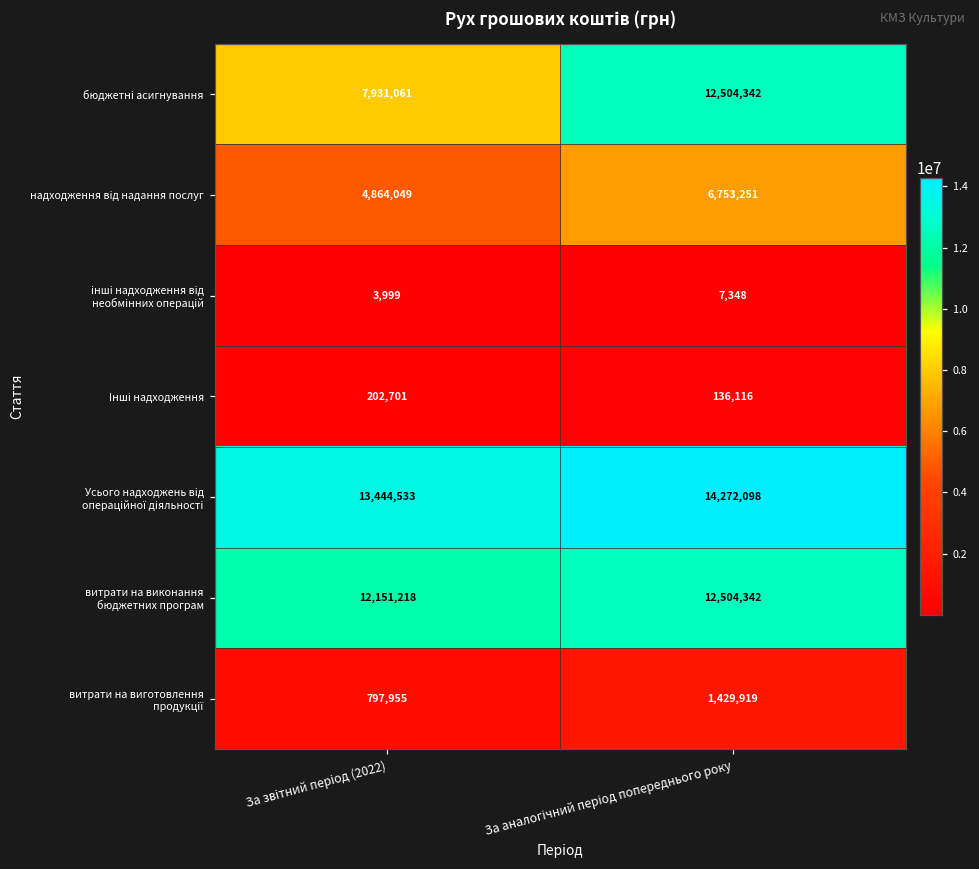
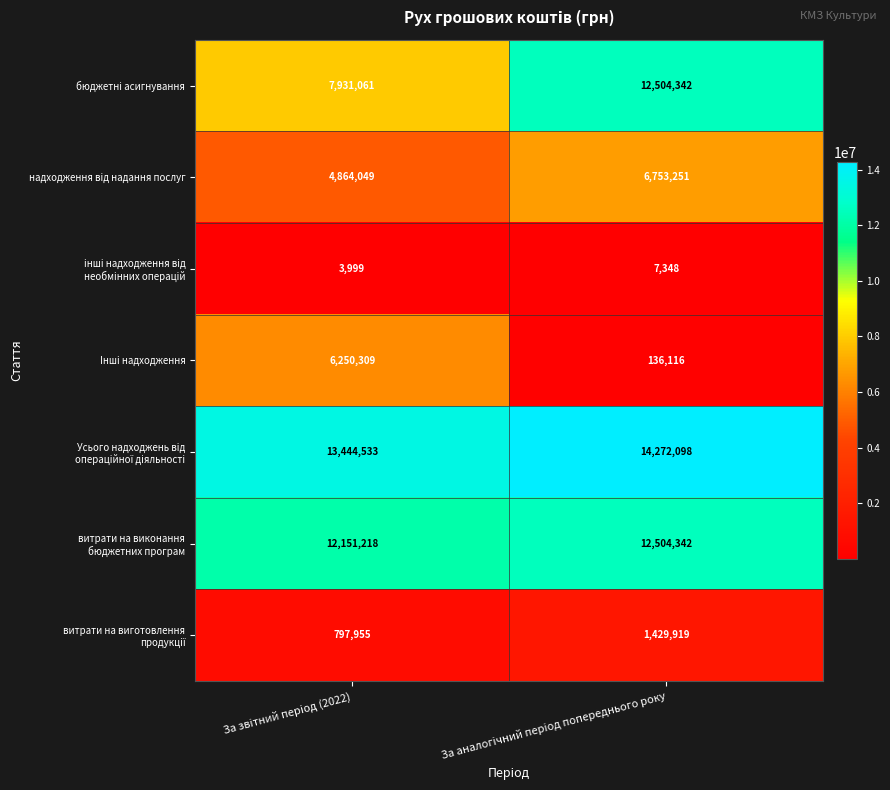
  {
    "бюджетні асигнування": {
      "За звітний період (2022)": "7,931,061",
      "За аналогічний період попереднього року": "12,504,342"
    },
    "надходження від надання послуг": {
      "За звітний період (2022)": "4,864,049",
      "За аналогічний період попереднього року": "6,753,251"
    },
    "інші надходження від необмінних операцій": {
      "За звітний період (2022)": "3,999",
      "За аналогічний період попереднього року": "7,348"
    },
    "Інші надходження": {
-     "За звітний період (2022)": "202,701",
+     "За звітний період (2022)": "6,250,309",
      "За аналогічний період попереднього року": "136,116"
    },
    "Усього надходжень від операційної діяльності": {
      "За звітний період (2022)": "13,444,533",
      "За аналогічний період попереднього року": "14,272,098"
    },
    "витрати на виконання бюджетних програм": {
      "За звітний період (2022)": "12,151,218",
      "За аналогічний період попереднього року": "12,504,342"
    },
    "витрати на виготовлення продукції": {
      "За звітний період (2022)": "797,955",
      "За аналогічний період попереднього року": "1,429,919"
    }
  }
